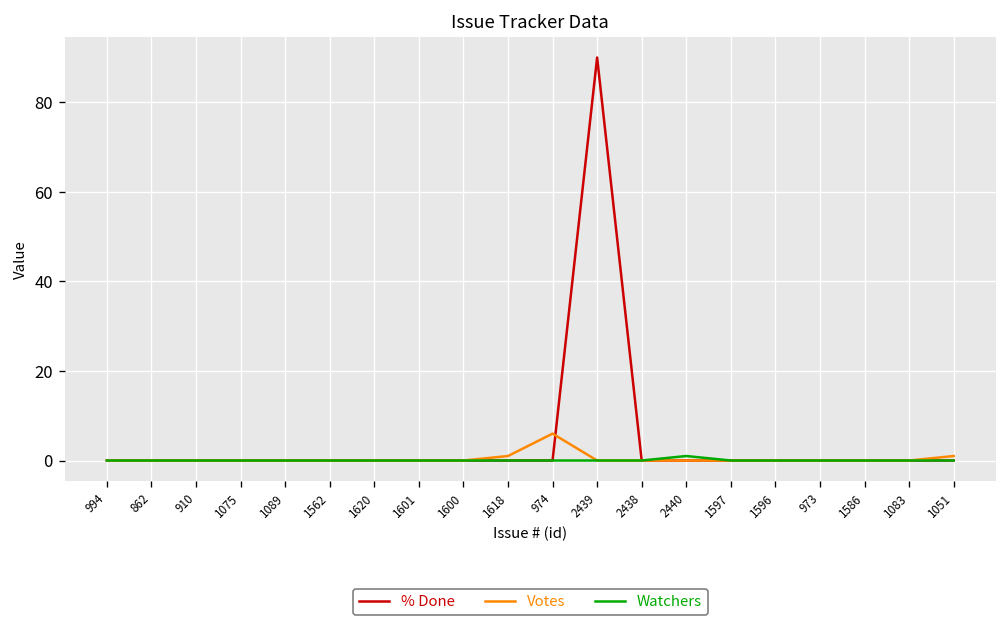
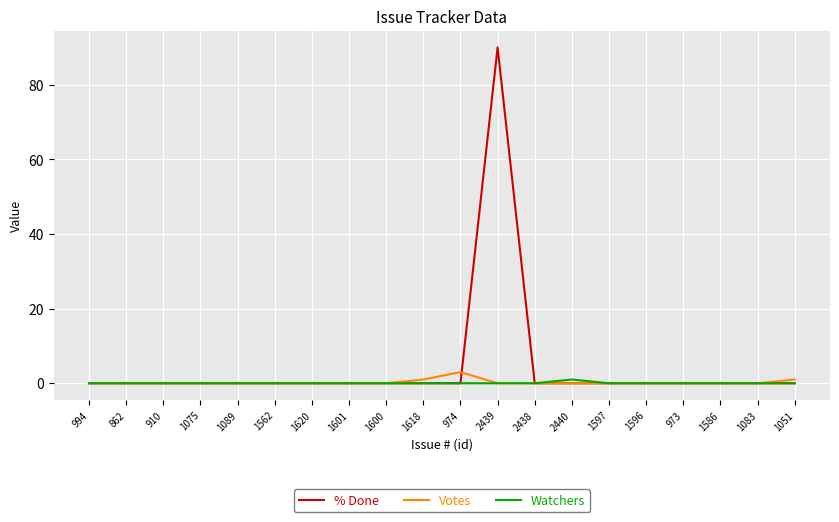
  {
    "% Done": {
      "2439": 90
    },
    "Votes": {
      "1618": 1,
-     "974": 6,
+     "974": 3,
      "1051": 1
    },
    "Watchers": {
      "2440": 1
    }
  }
